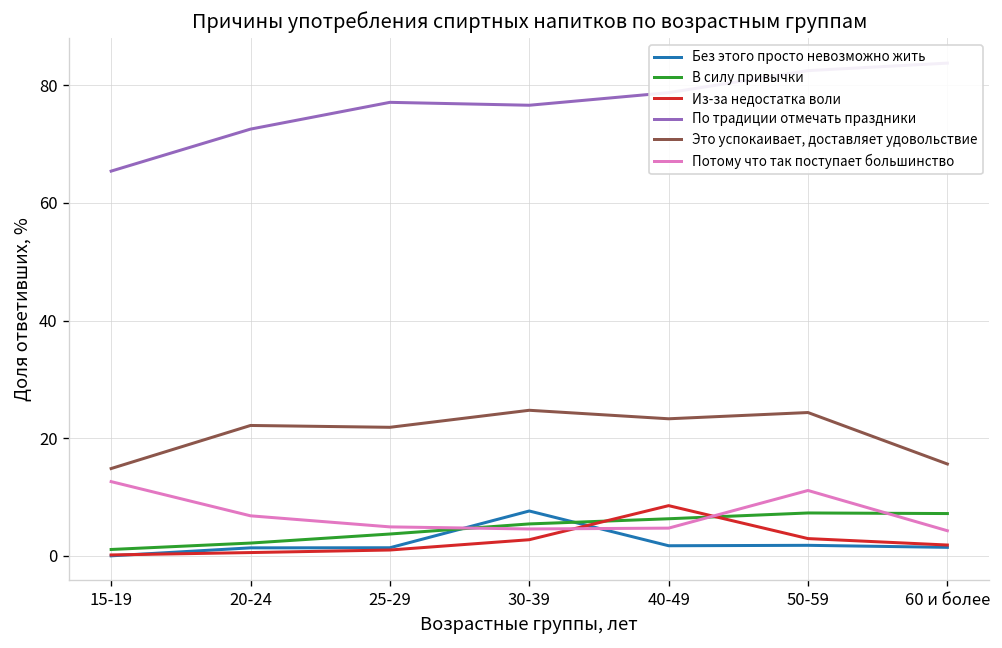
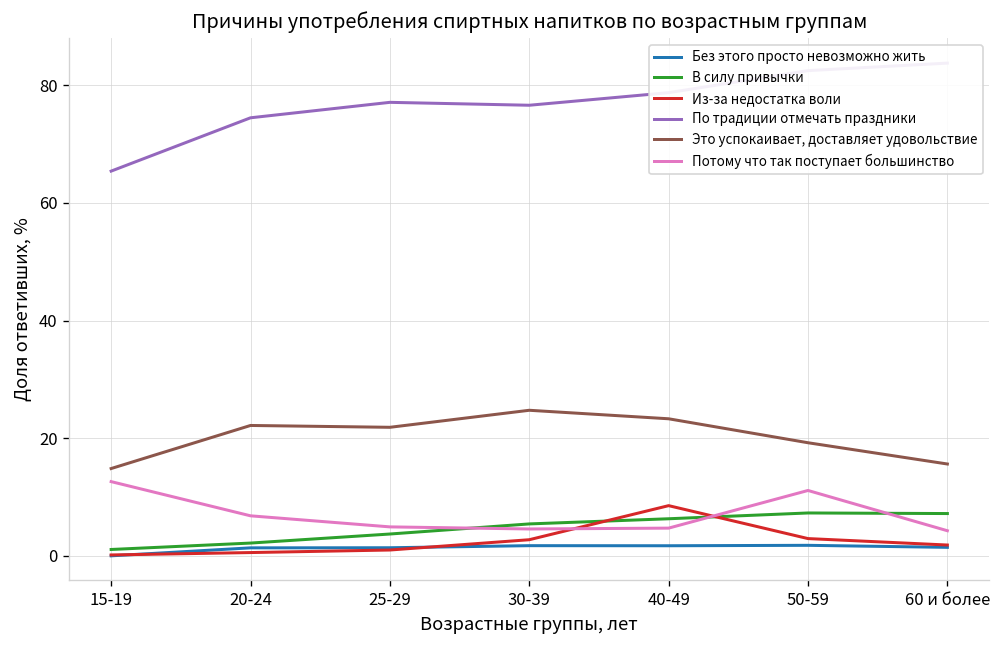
  {
    "Без этого просто невозможно жить": {
      "20-24": 1,
-     "30-39": 8,
+     "30-39": 2,
      "40-49": 2,
      "50-59": 2
    },
    "В силу привычки": {
      "15-19": 1,
      "20-24": 2,
      "25-29": 4,
      "30-39": 5,
      "40-49": 6,
      "50-59": 7,
      "60 и более": 7
    },
    "Из-за недостатка воли": {
      "20-24": 1,
      "30-39": 3,
      "40-49": 9,
      "50-59": 3
    },
    "По традиции отмечать праздники": {
      "15-19": 65,
-     "20-24": 73,
+     "20-24": 74,
      "25-29": 77,
      "30-39": 77
    },
    "Это успокаивает, доставляет удовольствие": {
      "15-19": 15,
      "20-24": 22,
      "25-29": 22,
      "30-39": 25,
      "40-49": 23,
-     "50-59": 24,
+     "50-59": 19,
      "60 и более": 16
    },
    "Потому что так поступает большинство": {
      "15-19": 13,
      "20-24": 7,
      "25-29": 5,
      "30-39": 5,
      "40-49": 5,
      "50-59": 11,
      "60 и более": 4
    }
  }
